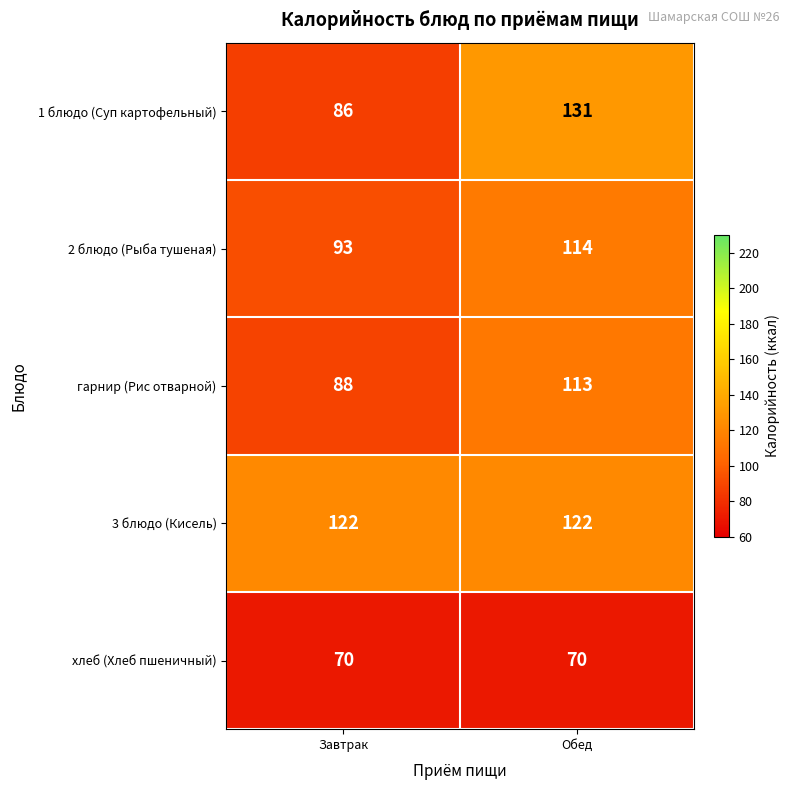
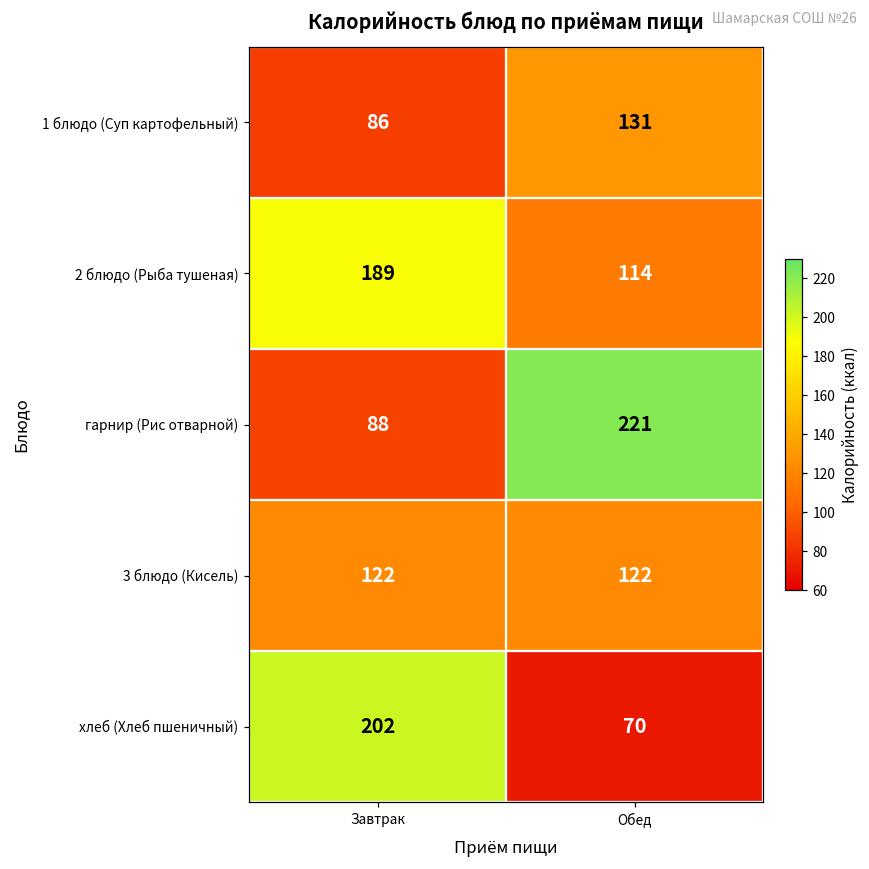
  {
    "1 блюдо (Суп картофельный)": {
      "Завтрак": 86,
      "Обед": 131
    },
    "2 блюдо (Рыба тушеная)": {
-     "Завтрак": 93,
+     "Завтрак": 189,
      "Обед": 114
    },
    "гарнир (Рис отварной)": {
      "Завтрак": 88,
-     "Обед": 113
+     "Обед": 221
    },
    "3 блюдо (Кисель)": {
      "Завтрак": 122,
      "Обед": 122
    },
    "хлеб (Хлеб пшеничный)": {
-     "Завтрак": 70,
+     "Завтрак": 202,
      "Обед": 70
    }
  }
